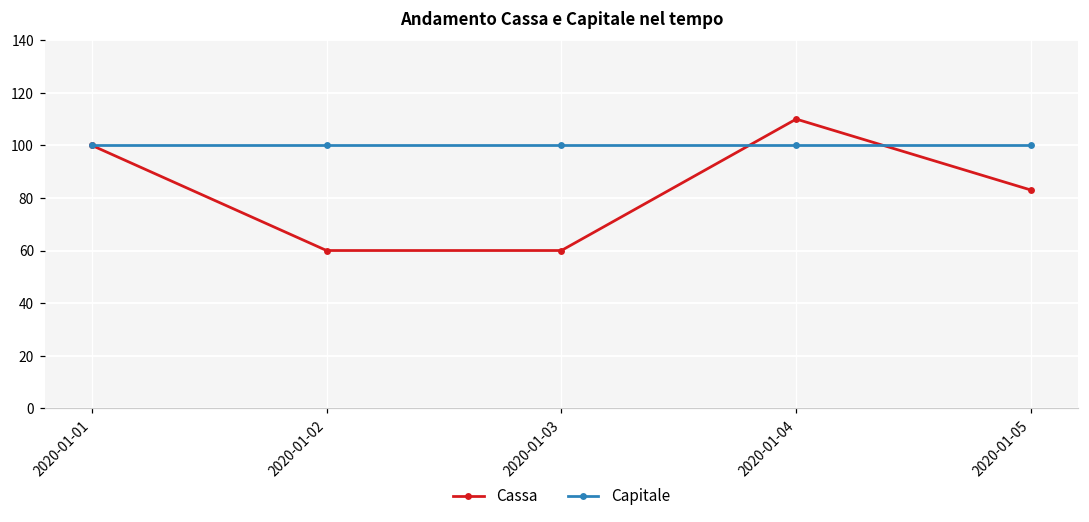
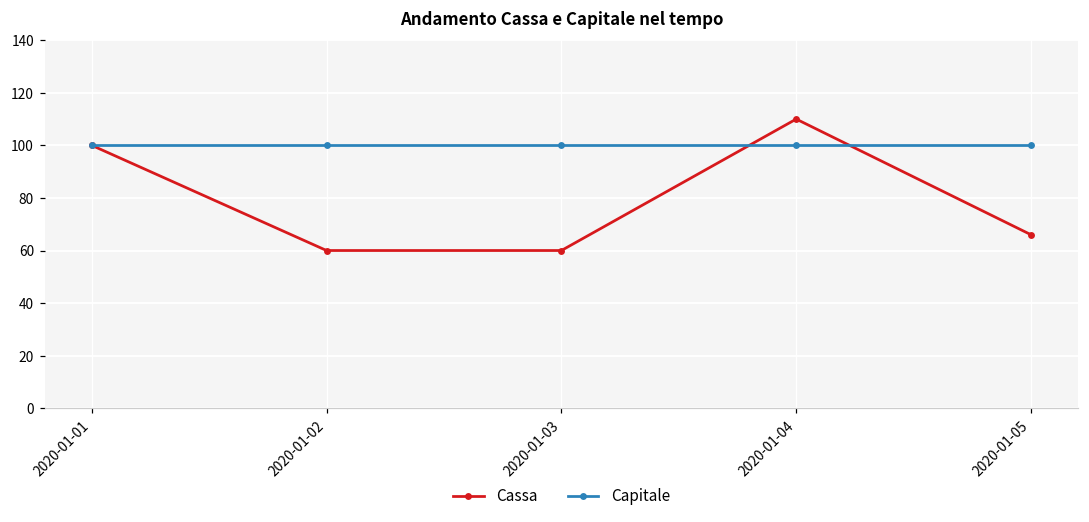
  {
    "Cassa": {
      "2020-01-02": 60,
      "2020-01-03": 60,
      "2020-01-04": 110,
-     "2020-01-05": 83
+     "2020-01-05": 66
    },
    "Capitale": {
      "2020-01-02": 100,
      "2020-01-03": 100,
      "2020-01-04": 100,
      "2020-01-05": 100
    }
  }
